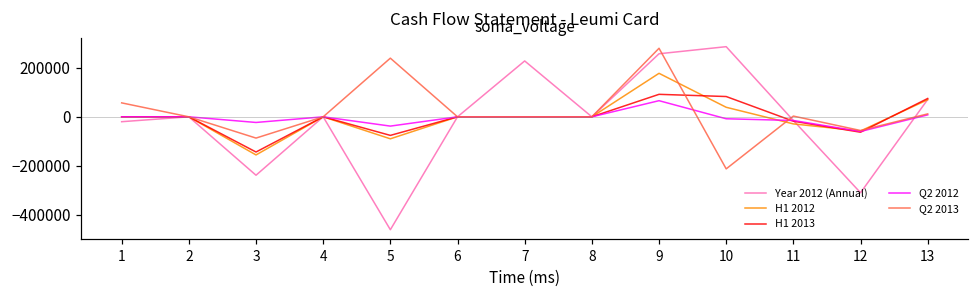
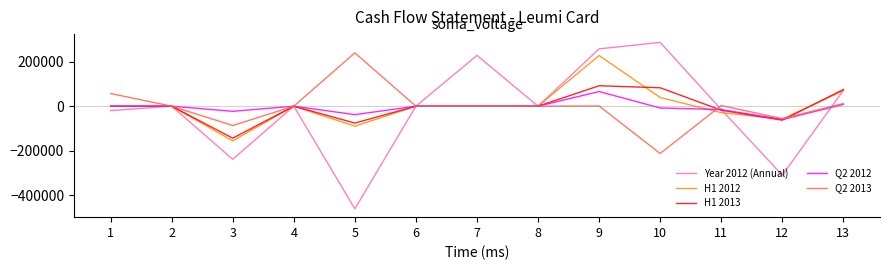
  {
    "Year 2012 (Annual)": {
      "1": -20000,
      "3": -240000,
      "5": -460000,
      "7": 230000,
      "9": 260000,
      "10": 290000,
      "12": -310000
    },
    "H1 2012": {
      "3": -160000,
      "5": -90000,
-     "9": 180000,
+     "9": 230000,
      "10": 40000
    },
    "H1 2013": {
      "3": -140000,
      "5": -80000,
      "9": 90000,
      "10": 80000
    },
    "Q2 2012": {
      "3": -20000,
      "5": -40000,
      "9": 70000,
      "10": -10000
    },
    "Q2 2013": {
      "1": 60000,
      "3": -90000,
      "5": 240000,
-     "9": 280000,
+     "9": 0,
      "10": -210000,
      "11": 0
    }
  }
